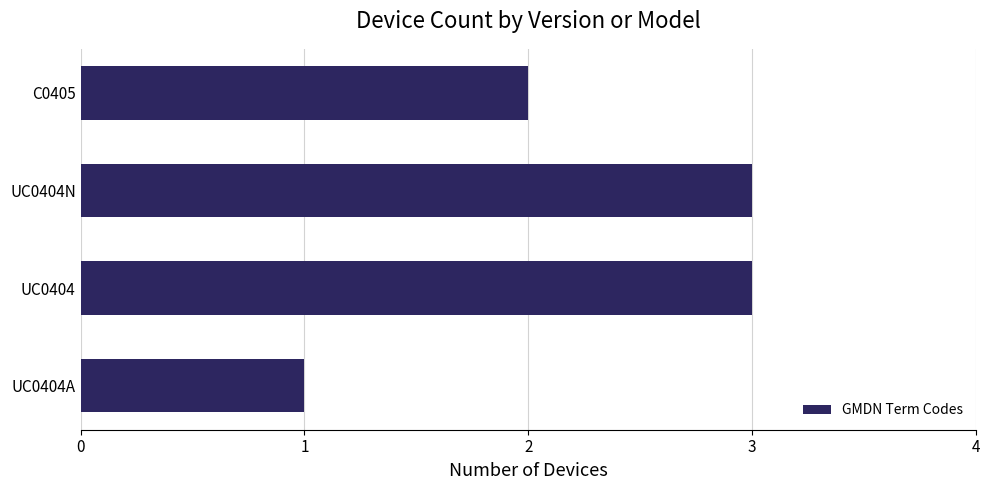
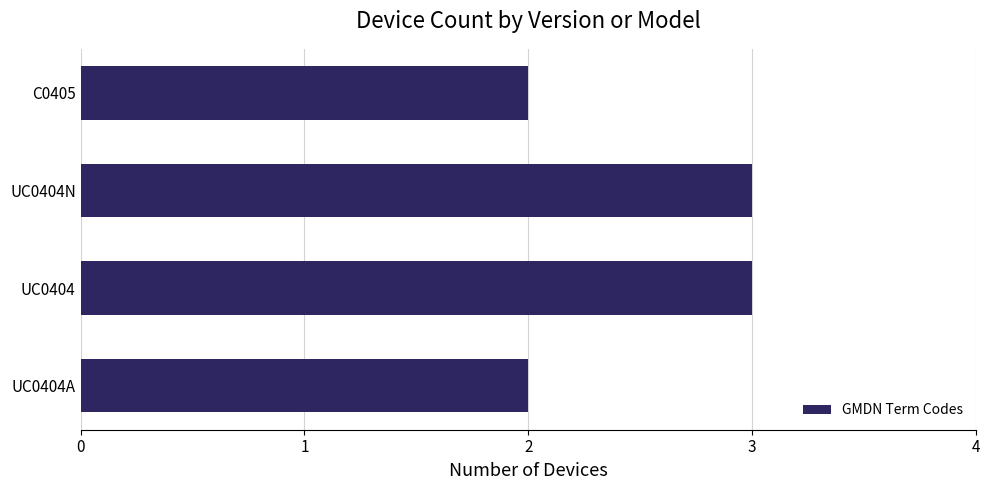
  {
    "C0405": 2,
    "UC0404N": 3,
    "UC0404": 3,
-   "UC0404A": 1
+   "UC0404A": 2
  }
